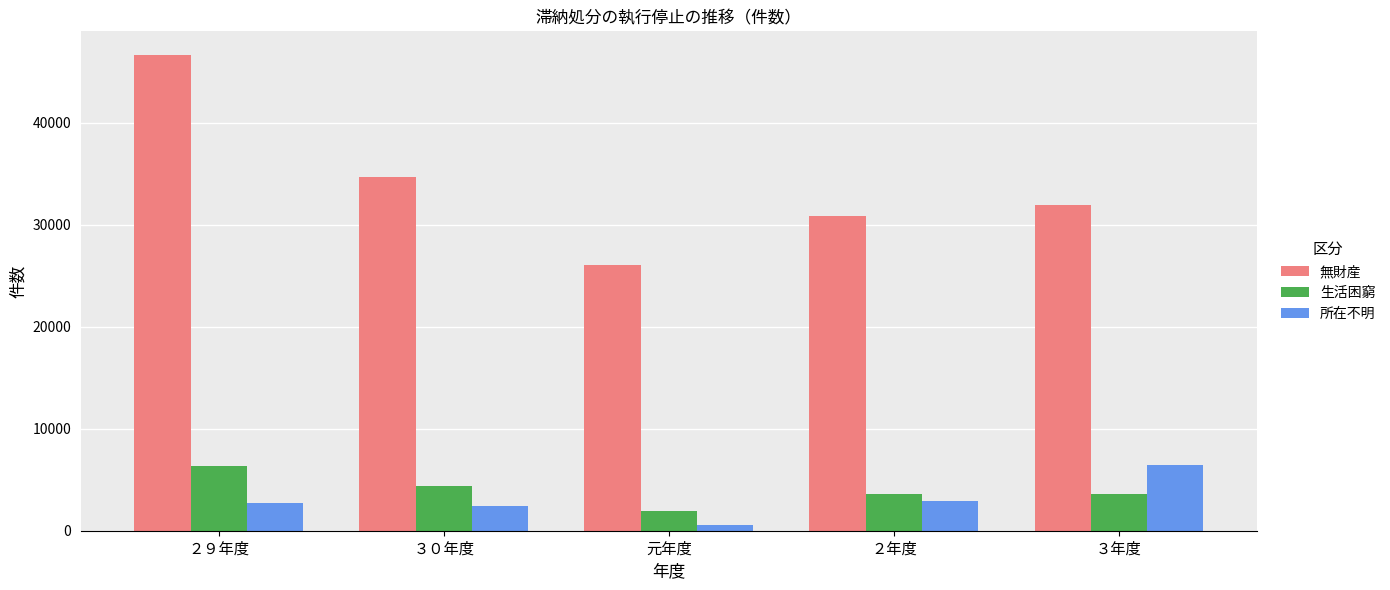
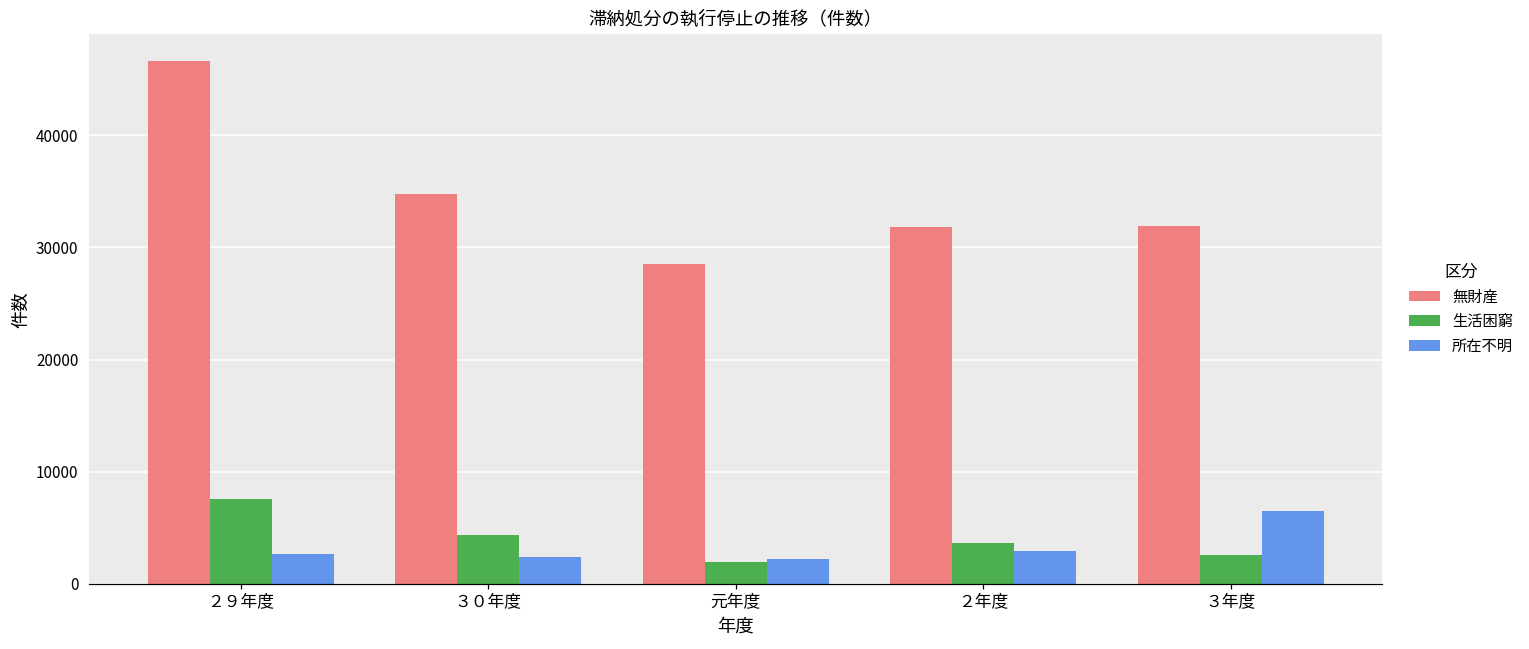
  {
    "無財産": {
      "２９年度": 46700,
      "３０年度": 34700,
-     "元年度": 26000,
-     "２年度": 30900,
+     "元年度": 28500,
+     "２年度": 31800,
      "３年度": 31900
    },
    "生活困窮": {
-     "２９年度": 6300,
+     "２９年度": 7600,
      "３０年度": 4300,
      "元年度": 1900,
      "２年度": 3600,
-     "３年度": 3600
+     "３年度": 2600
    },
    "所在不明": {
      "２９年度": 2700,
      "３０年度": 2400,
-     "元年度": 600,
+     "元年度": 2200,
      "２年度": 2900,
      "３年度": 6500
    }
  }
